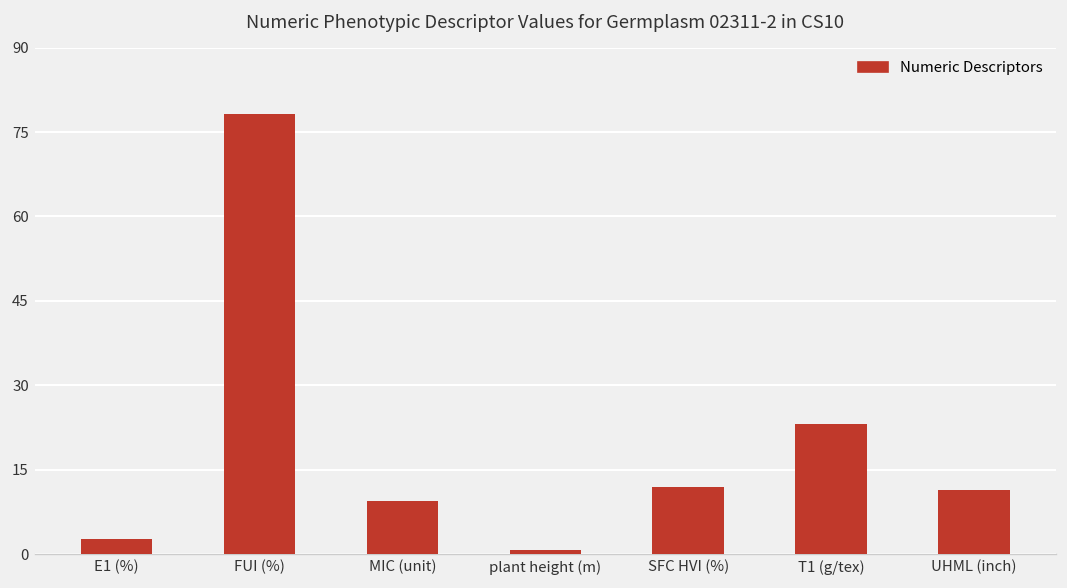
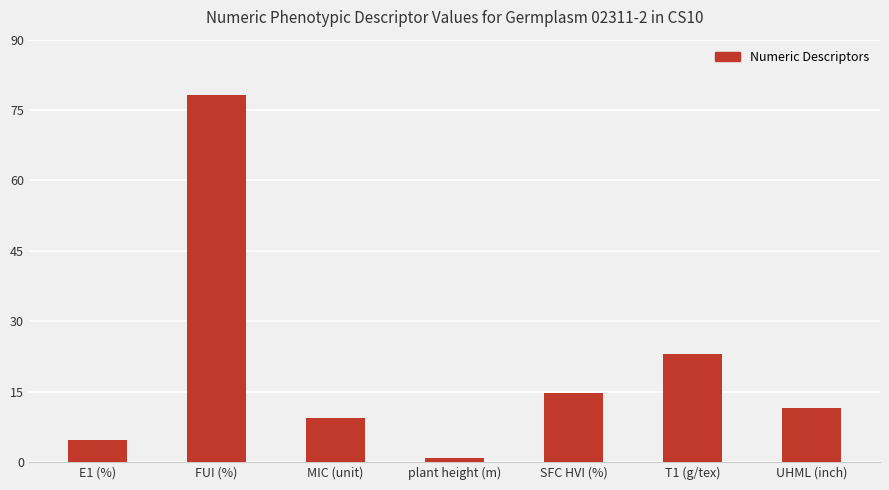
  {
-   "E1 (%)": 3,
+   "E1 (%)": 5,
    "FUI (%)": 78,
    "MIC (unit)": 9,
    "plant height (m)": 1,
-   "SFC HVI (%)": 12,
+   "SFC HVI (%)": 15,
    "T1 (g/tex)": 23,
    "UHML (inch)": 11
  }
